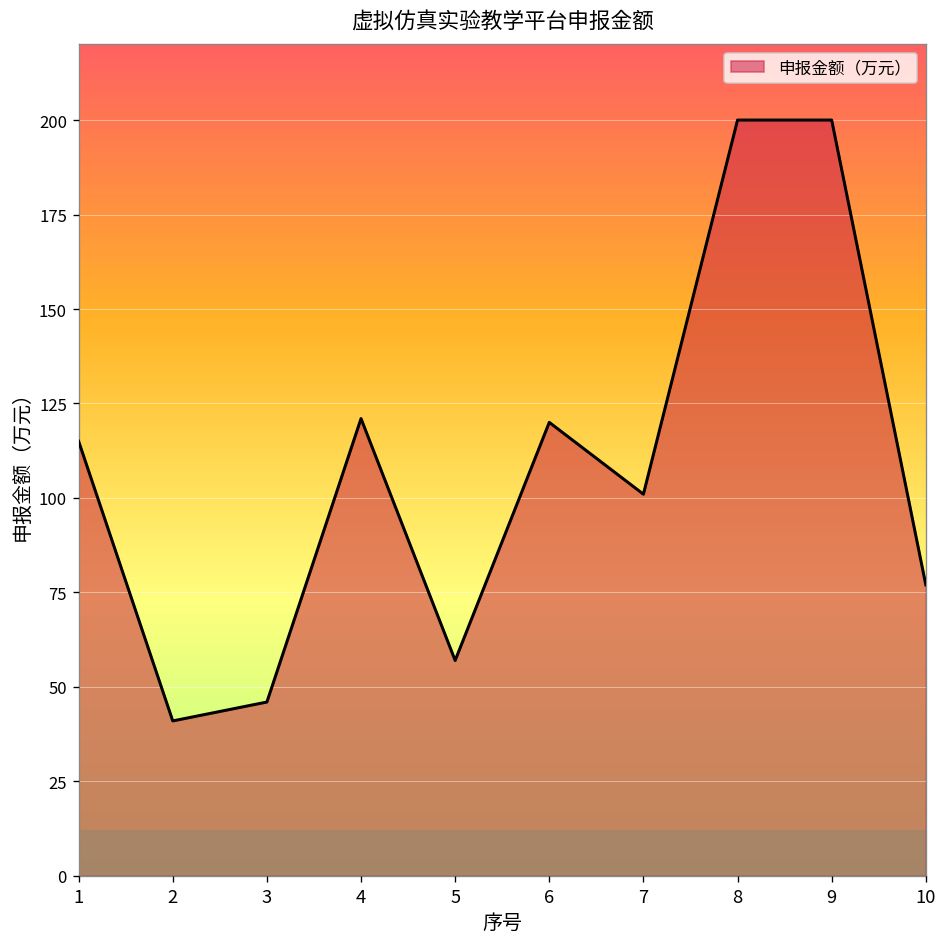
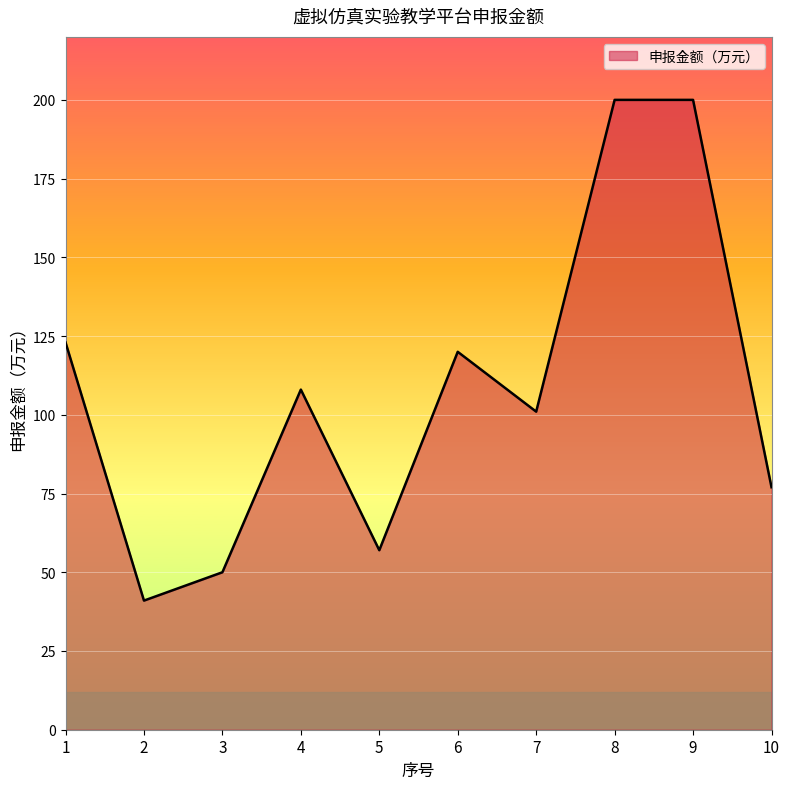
  {
-   "1": 115,
+   "1": 123,
    "2": 41,
-   "3": 46,
-   "4": 121,
+   "3": 50,
+   "4": 108,
    "5": 57,
    "6": 120,
    "7": 101,
    "8": 200,
    "9": 200,
    "10": 77
  }
